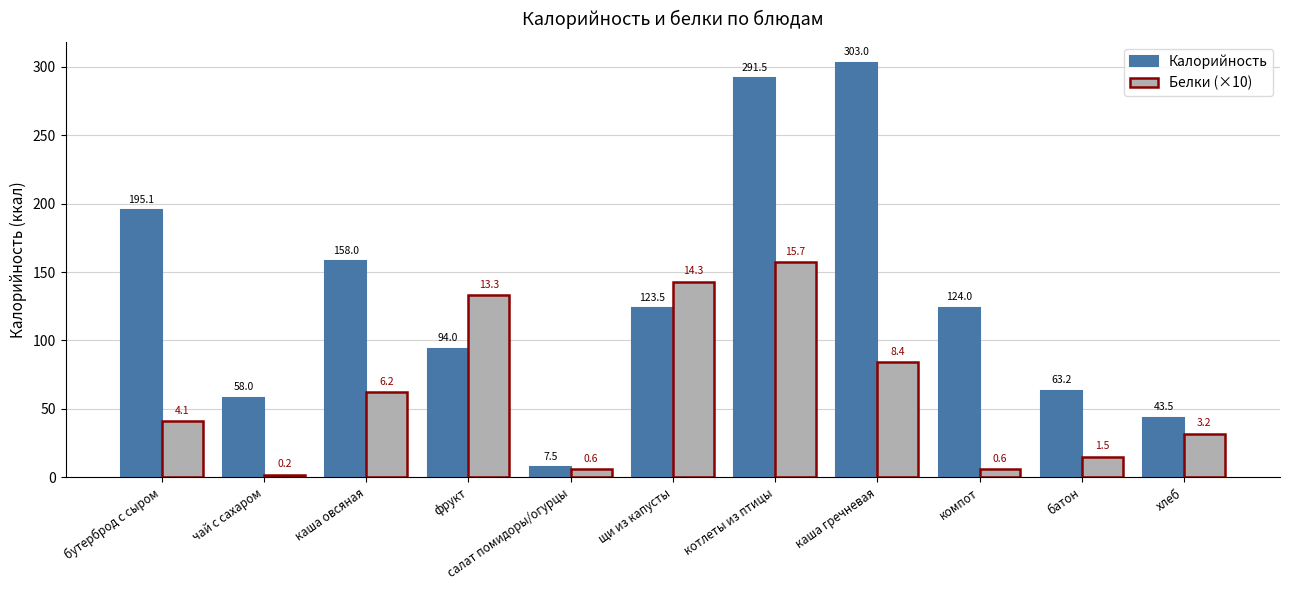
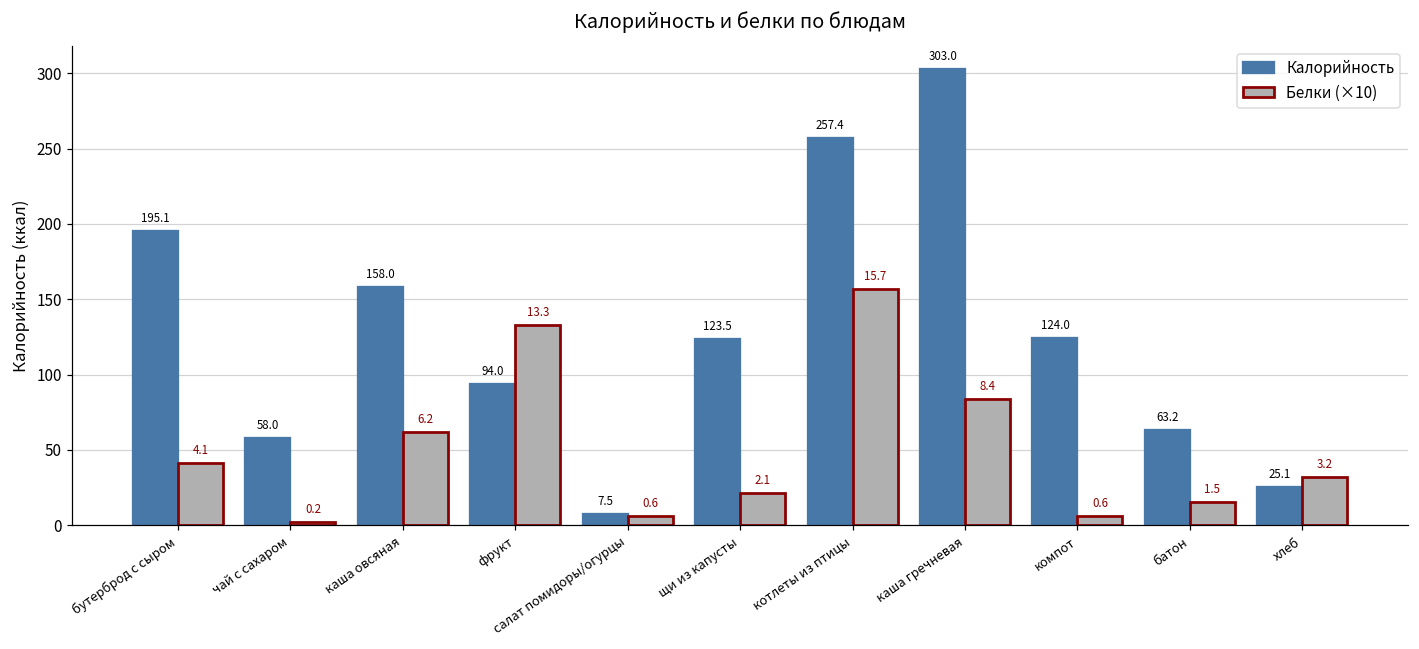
  {
    "Калорийность": {
      "бутерброд с сыром": 195.1,
      "чай с сахаром": 58.0,
      "каша овсяная": 158.0,
      "фрукт": 94.0,
      "салат помидоры/огурцы": 7.5,
      "щи из капусты": 123.5,
-     "котлеты из птицы": 291.5,
+     "котлеты из птицы": 257.4,
      "каша гречневая": 303.0,
      "компот": 124.0,
      "батон": 63.2,
-     "хлеб": 43.5
+     "хлеб": 25.1
    },
    "Белки (×10)": {
-     "щи из капусты": 14.3
+     "щи из капусты": 2.1
    }
  }
